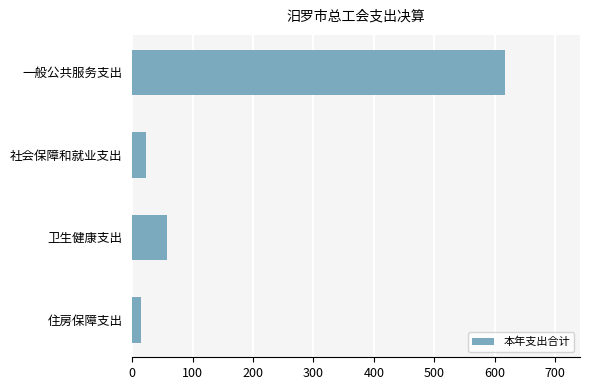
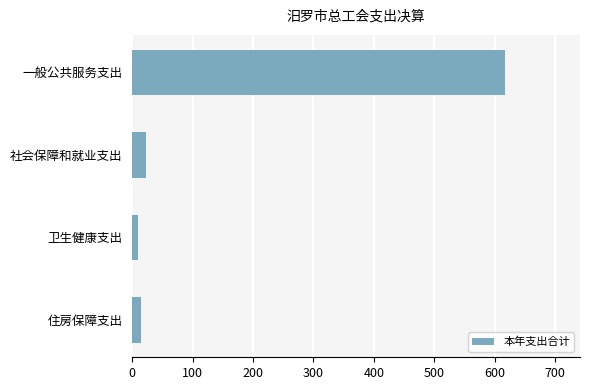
  {
    "一般公共服务支出": 620,
    "社会保障和就业支出": 20,
-   "卫生健康支出": 60,
+   "卫生健康支出": 10,
    "住房保障支出": 10
  }
